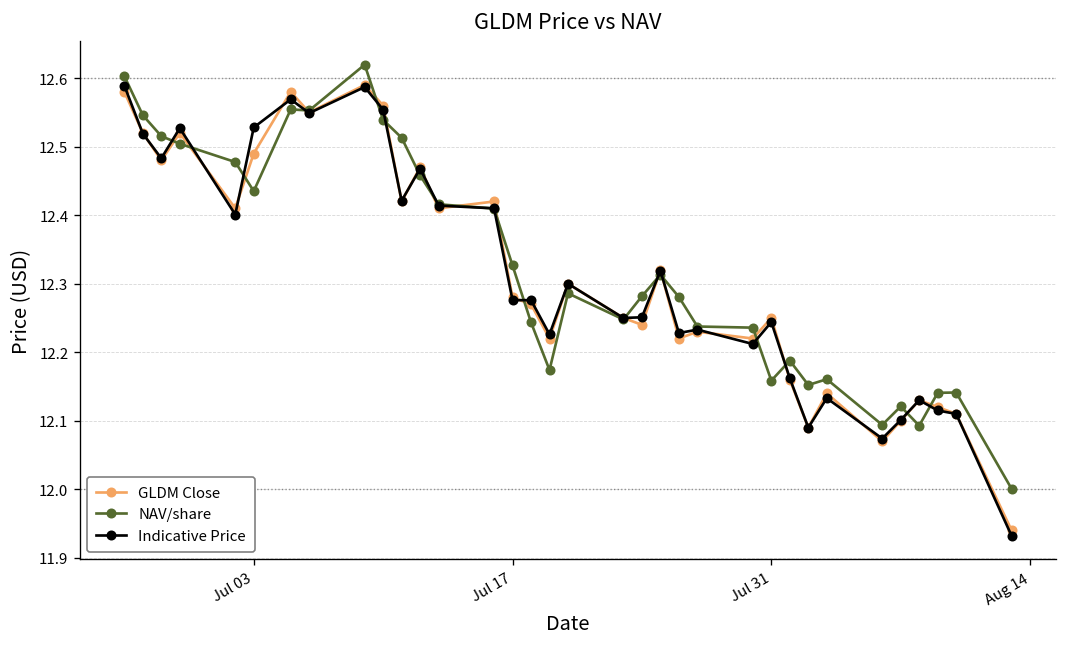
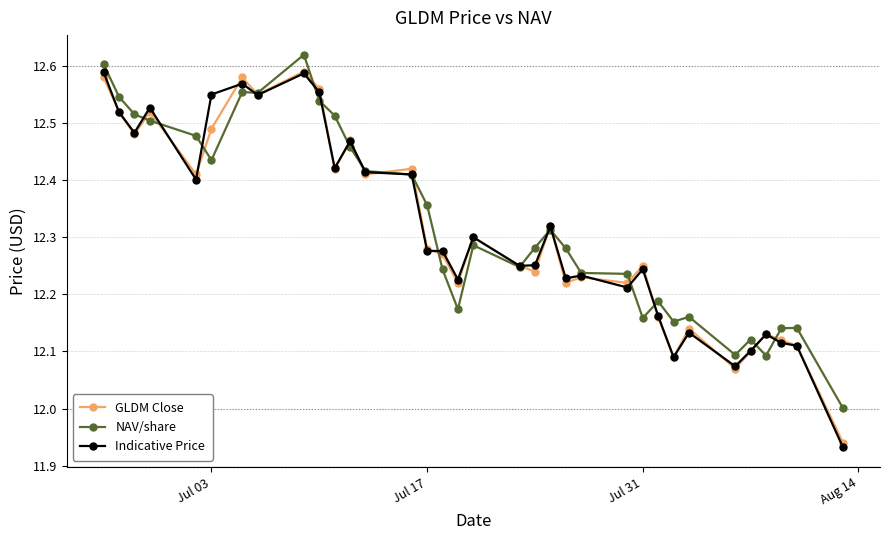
  {
    "GLDM Close": {
      "Jul 03": 12.49,
      "Jul 31": 12.25
    },
    "NAV/share": {
      "Jul 03": 12.44,
-     "Jul 17": 12.33,
+     "Jul 17": 12.36,
      "Jul 31": 12.16
    },
    "Indicative Price": {
-     "Jul 03": 12.53,
+     "Jul 03": 12.55,
      "Jul 31": 12.24
    }
  }
